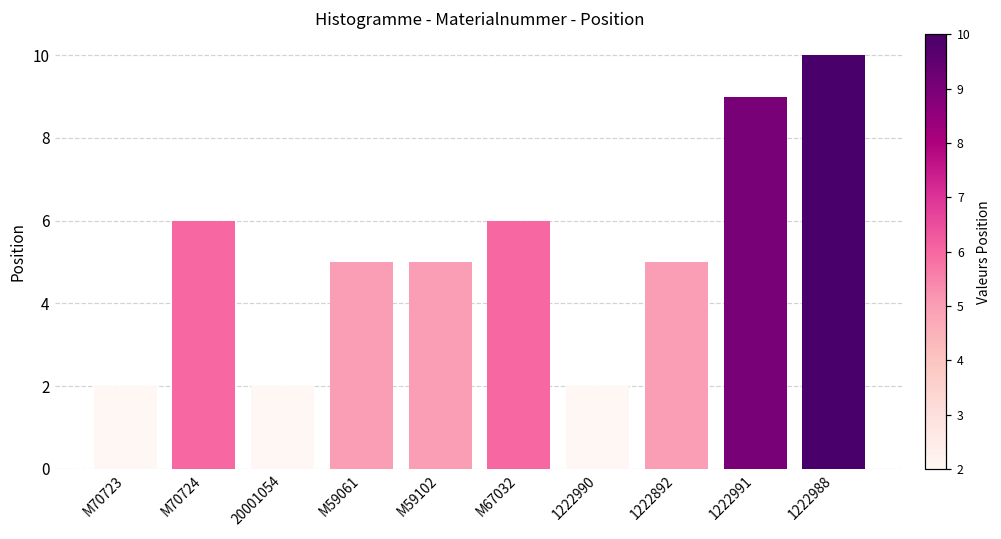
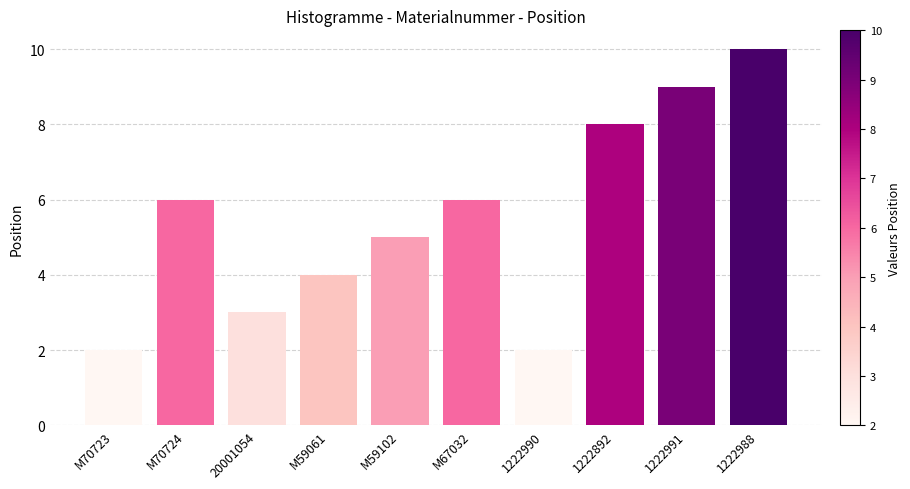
  {
    "M70723": 2,
    "M70724": 6,
-   "20001054": 2,
-   "M59061": 5,
+   "20001054": 3,
+   "M59061": 4,
    "M59102": 5,
    "M67032": 6,
    "1222990": 2,
-   "1222892": 5,
+   "1222892": 8,
    "1222991": 9,
    "1222988": 10
  }
